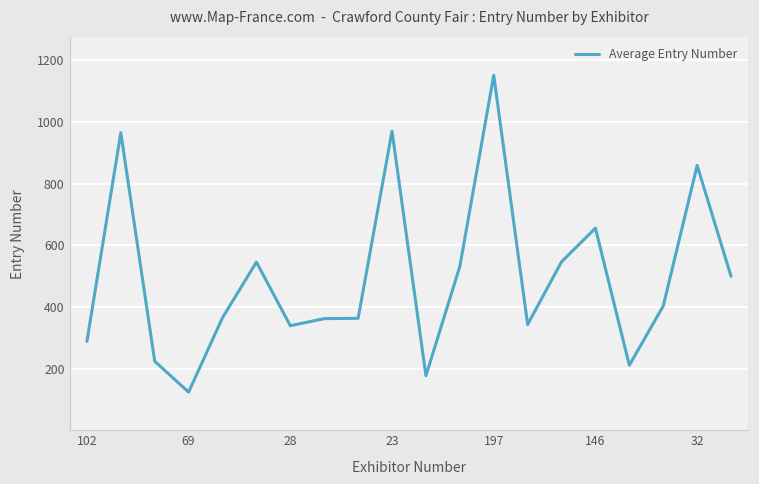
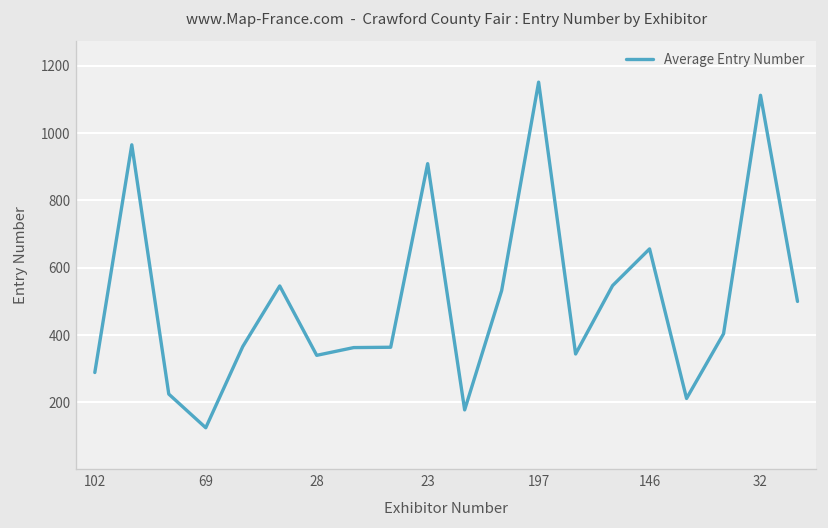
  {
    "102": 290,
    "69": 130,
    "28": 340,
-   "23": 970,
+   "23": 910,
    "197": 1150,
    "146": 660,
-   "32": 860
+   "32": 1110
  }
